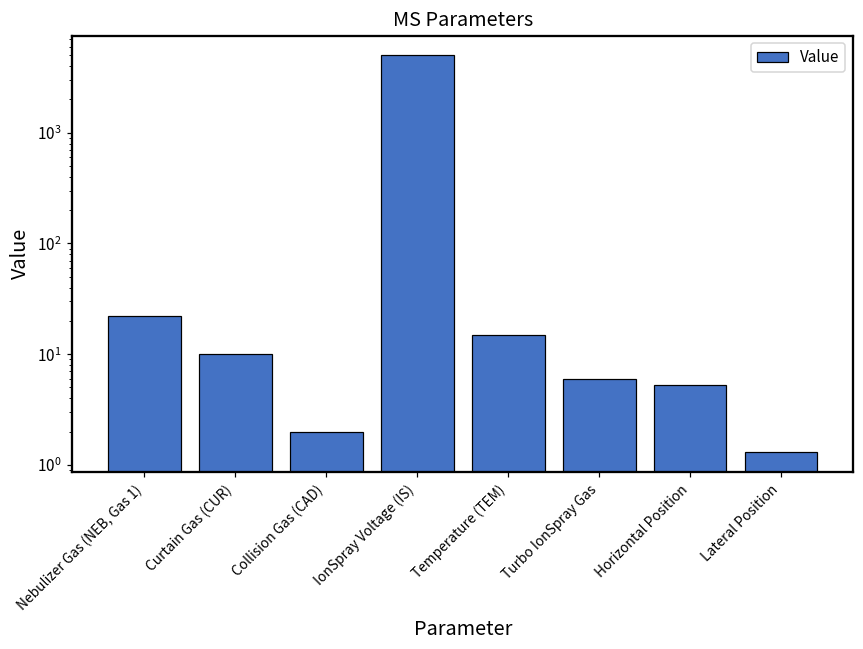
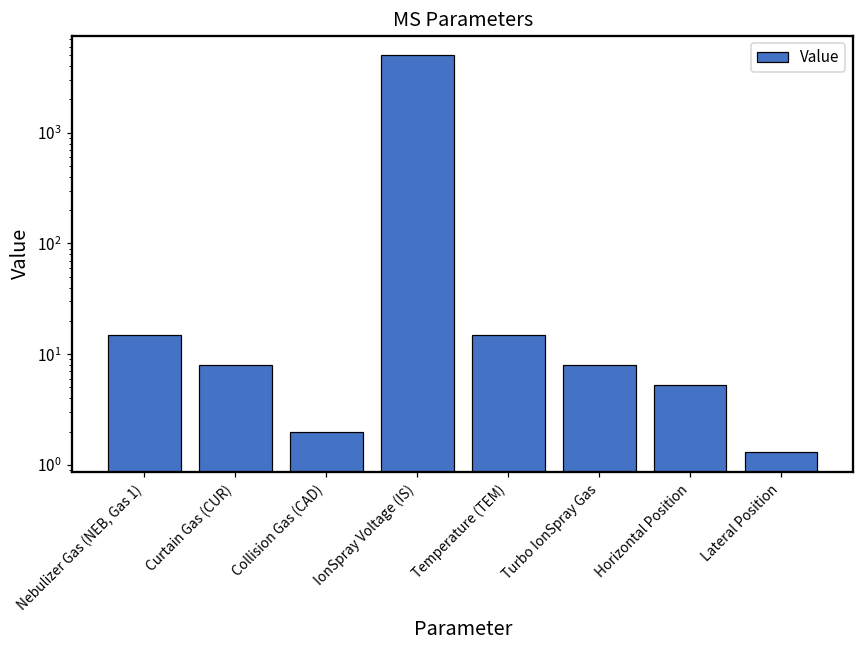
  {
-   "Nebulizer Gas (NEB, Gas 1)": 22,
-   "Curtain Gas (CUR)": 10,
+   "Nebulizer Gas (NEB, Gas 1)": 15,
+   "Curtain Gas (CUR)": 8,
    "Collision Gas (CAD)": 2,
    "IonSpray Voltage (IS)": 5000,
    "Temperature (TEM)": 15,
-   "Turbo IonSpray Gas": 6,
+   "Turbo IonSpray Gas": 8,
    "Horizontal Position": 5,
    "Lateral Position": 1.3
  }
